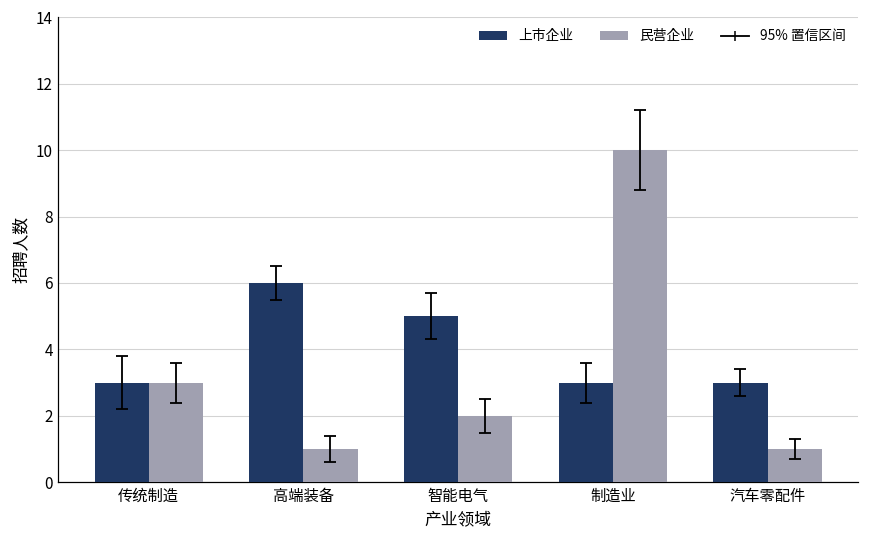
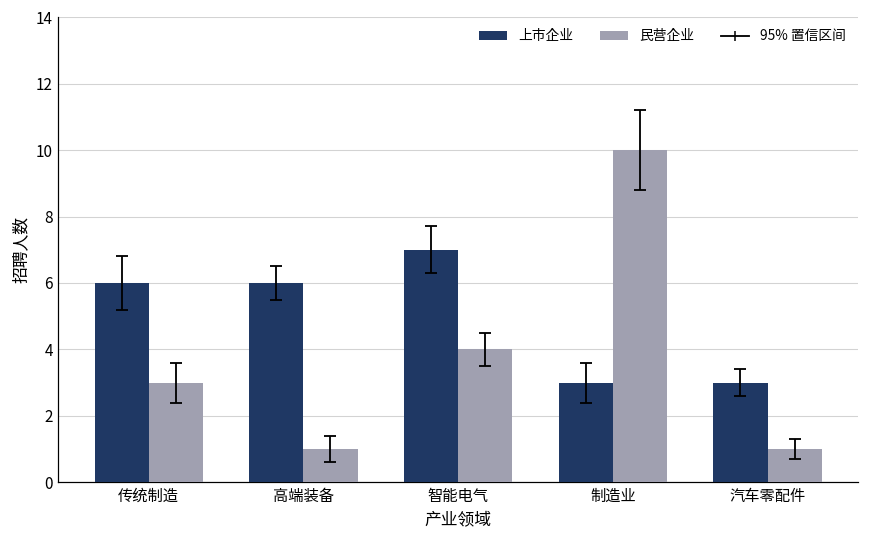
  {
    "上市企业": {
-     "传统制造": 3,
+     "传统制造": 6,
      "高端装备": 6,
-     "智能电气": 5,
+     "智能电气": 7,
      "制造业": 3,
      "汽车零配件": 3
    },
    "民营企业": {
      "传统制造": 3,
      "高端装备": 1,
-     "智能电气": 2,
+     "智能电气": 4,
      "制造业": 10,
      "汽车零配件": 1
    }
  }
